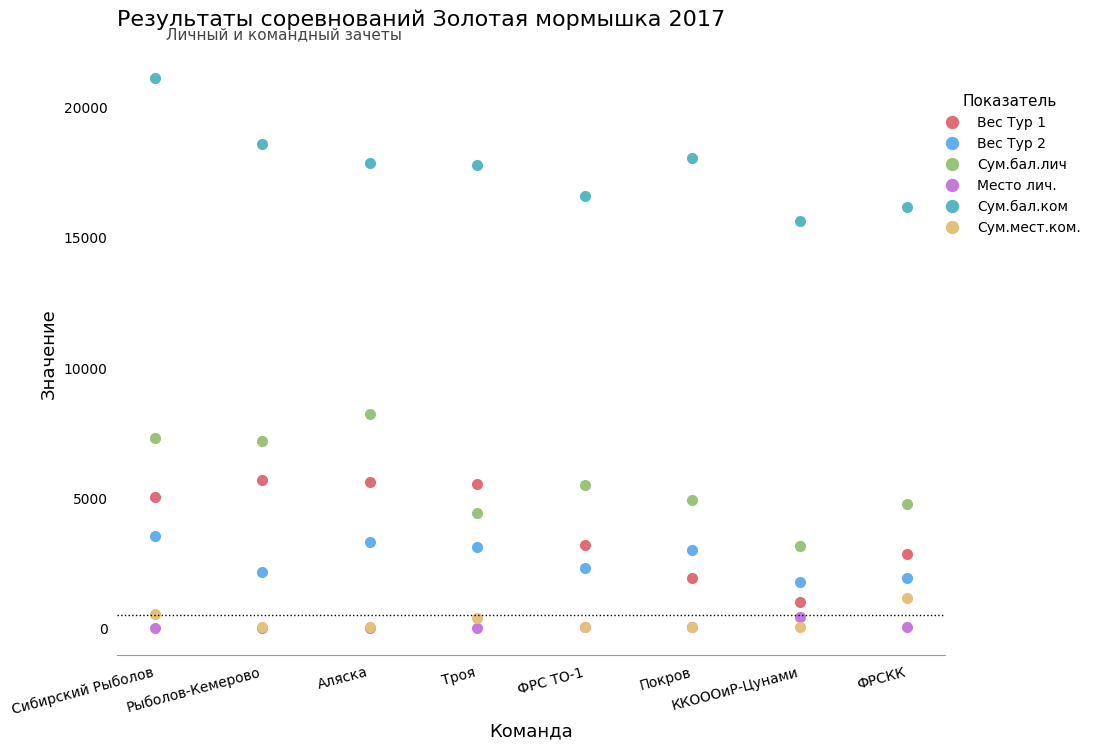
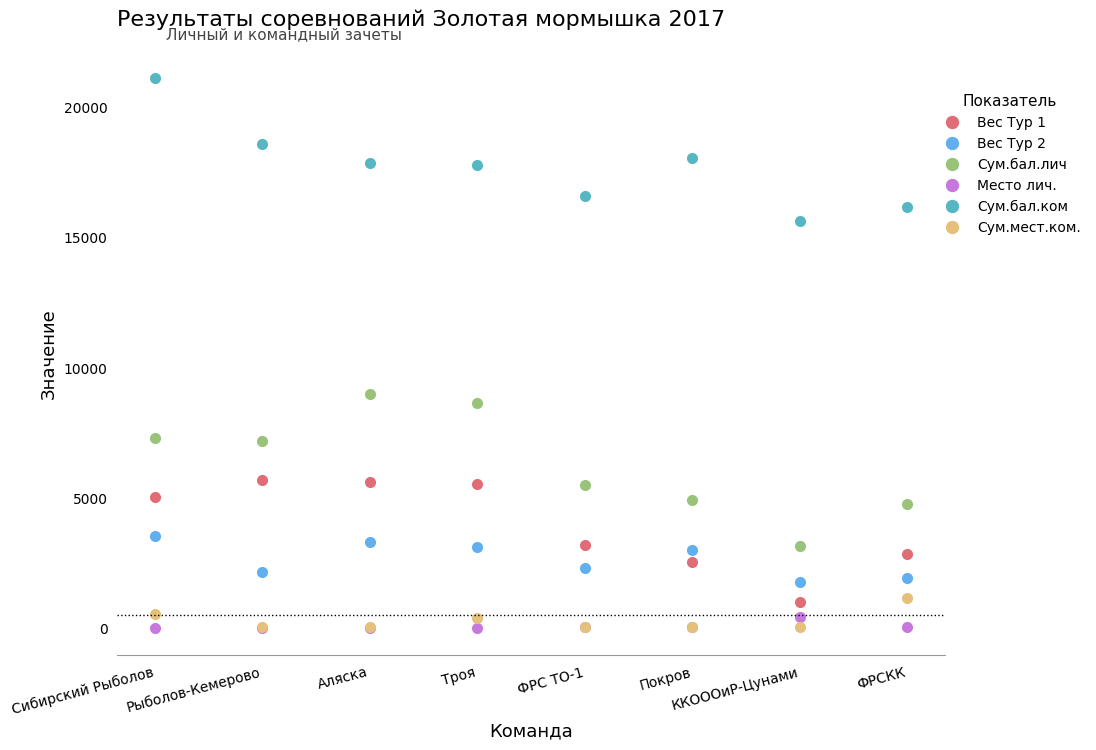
  {
    "Вес Тур 1": {
      "Сибирский Рыболов": 5000,
      "Рыболов-Кемерово": 5700,
      "Аляска": 5600,
      "Троя": 5500,
      "ФРС ТО-1": 3200,
-     "Покров": 1900,
+     "Покров": 2500,
      "ККОООиР-Цунами": 1000,
      "ФРСКК": 2800
    },
    "Сум.бал.лич": {
      "Сибирский Рыболов": 7300,
      "Рыболов-Кемерово": 7200,
-     "Аляска": 8200,
-     "Троя": 4400,
+     "Аляска": 9000,
+     "Троя": 8600,
      "ФРС ТО-1": 5500,
      "Покров": 4900,
      "ККОООиР-Цунами": 3100,
      "ФРСКК": 4700
    },
    "Место лич.": {
      "Сибирский Рыболов": 0,
      "Троя": 0,
      "ККОООиР-Цунами": 400,
      "ФРСКК": 0
    },
    "Сум.мест.ком.": {
      "Сибирский Рыболов": 500,
      "Троя": 400,
      "ККОООиР-Цунами": 0,
      "ФРСКК": 1100
    }
  }
